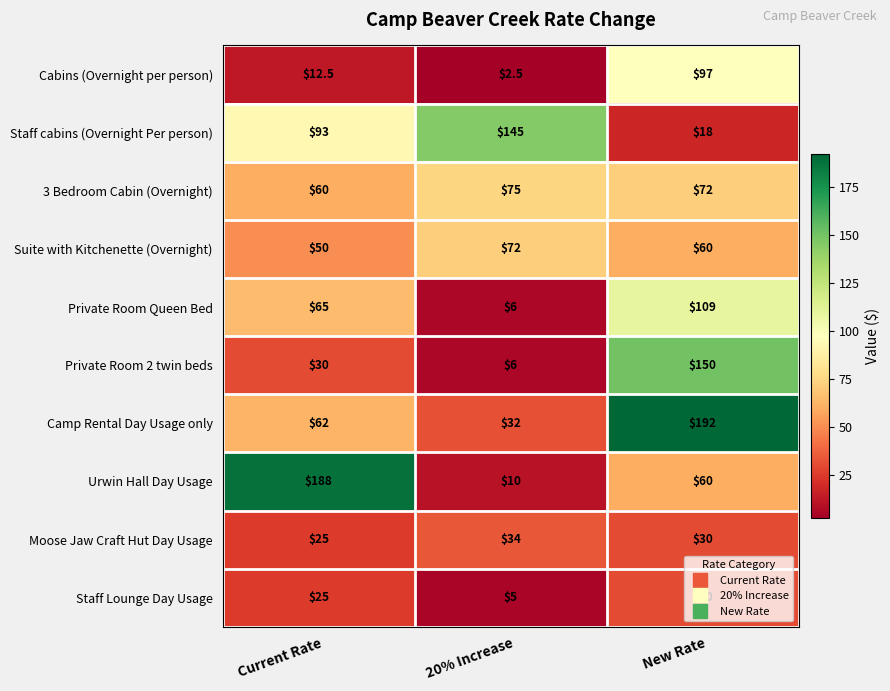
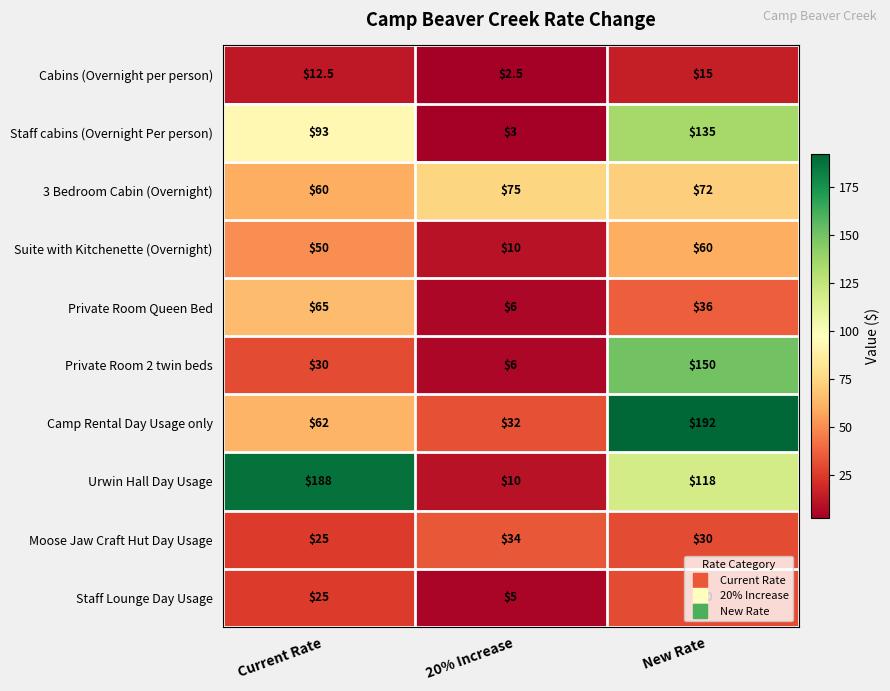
  {
    "Cabins (Overnight per person)": {
      "Current Rate": "$12.5",
      "20% Increase": "$2.5",
-     "New Rate": "$97"
+     "New Rate": "$15"
    },
    "Staff cabins (Overnight Per person)": {
      "Current Rate": "$93",
-     "20% Increase": "$145",
-     "New Rate": "$18"
+     "20% Increase": "$3",
+     "New Rate": "$135"
    },
    "3 Bedroom Cabin (Overnight)": {
      "Current Rate": "$60",
      "20% Increase": "$75",
      "New Rate": "$72"
    },
    "Suite with Kitchenette (Overnight)": {
      "Current Rate": "$50",
-     "20% Increase": "$72",
+     "20% Increase": "$10",
      "New Rate": "$60"
    },
    "Private Room Queen Bed": {
      "Current Rate": "$65",
      "20% Increase": "$6",
-     "New Rate": "$109"
+     "New Rate": "$36"
    },
    "Private Room 2 twin beds": {
      "Current Rate": "$30",
      "20% Increase": "$6",
      "New Rate": "$150"
    },
    "Camp Rental Day Usage only": {
      "Current Rate": "$62",
      "20% Increase": "$32",
      "New Rate": "$192"
    },
    "Urwin Hall Day Usage": {
      "Current Rate": "$188",
      "20% Increase": "$10",
-     "New Rate": "$60"
+     "New Rate": "$118"
    },
    "Moose Jaw Craft Hut Day Usage": {
      "Current Rate": "$25",
      "20% Increase": "$34",
      "New Rate": "$30"
    },
    "Staff Lounge Day Usage": {
      "Current Rate": "$25",
      "20% Increase": "$5"
    }
  }
